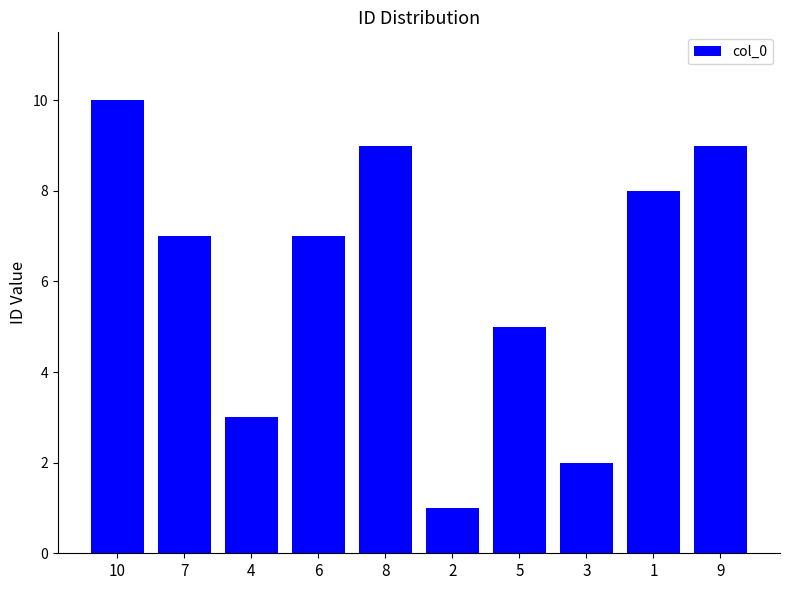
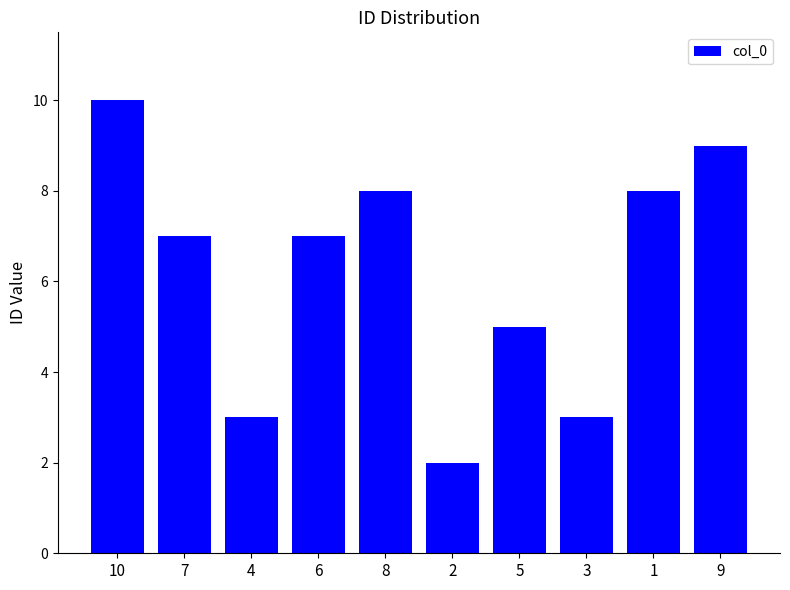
  {
    "10": 10,
    "7": 7,
    "4": 3,
    "6": 7,
-   "8": 9,
-   "2": 1,
+   "8": 8,
+   "2": 2,
    "5": 5,
-   "3": 2,
+   "3": 3,
    "1": 8,
    "9": 9
  }
